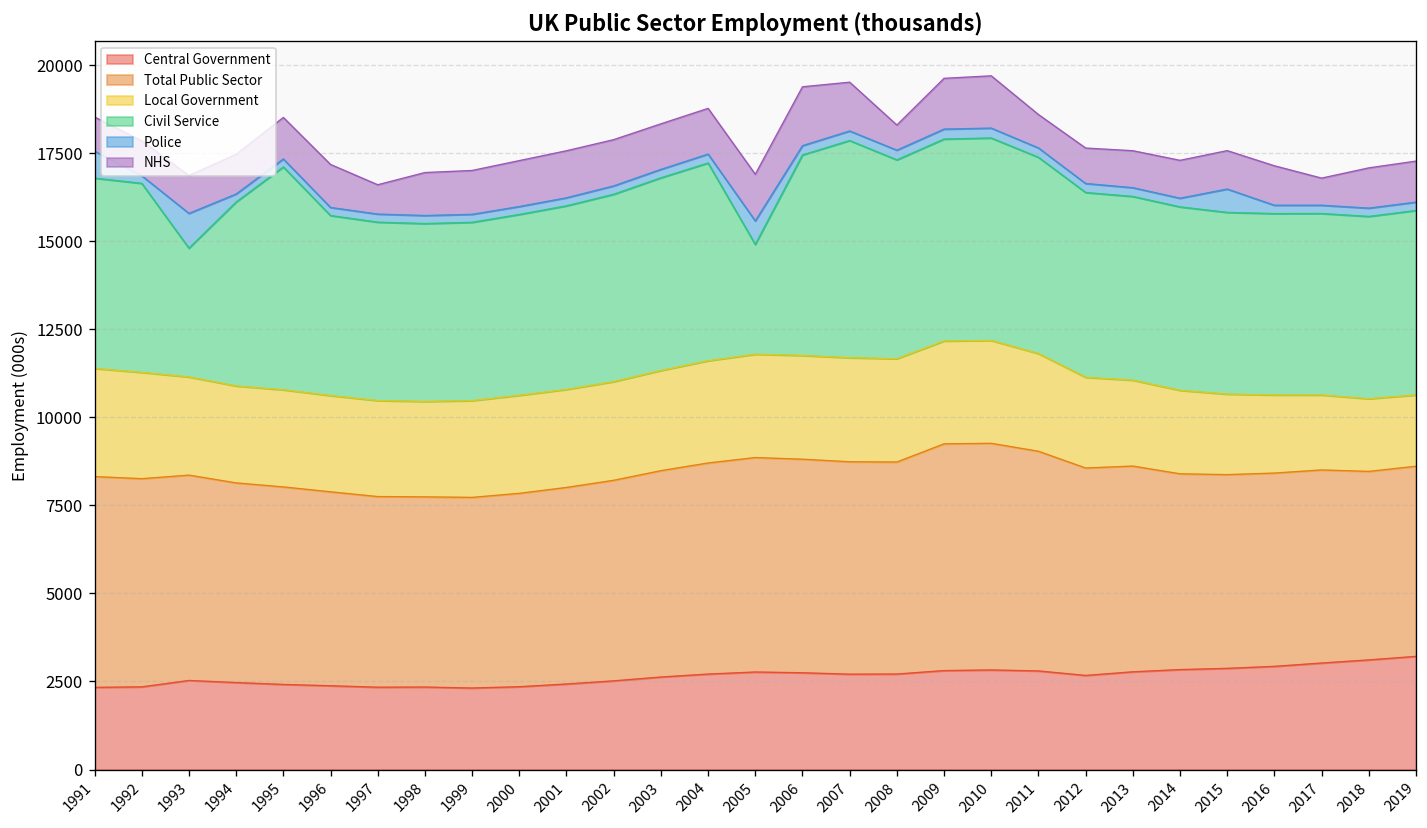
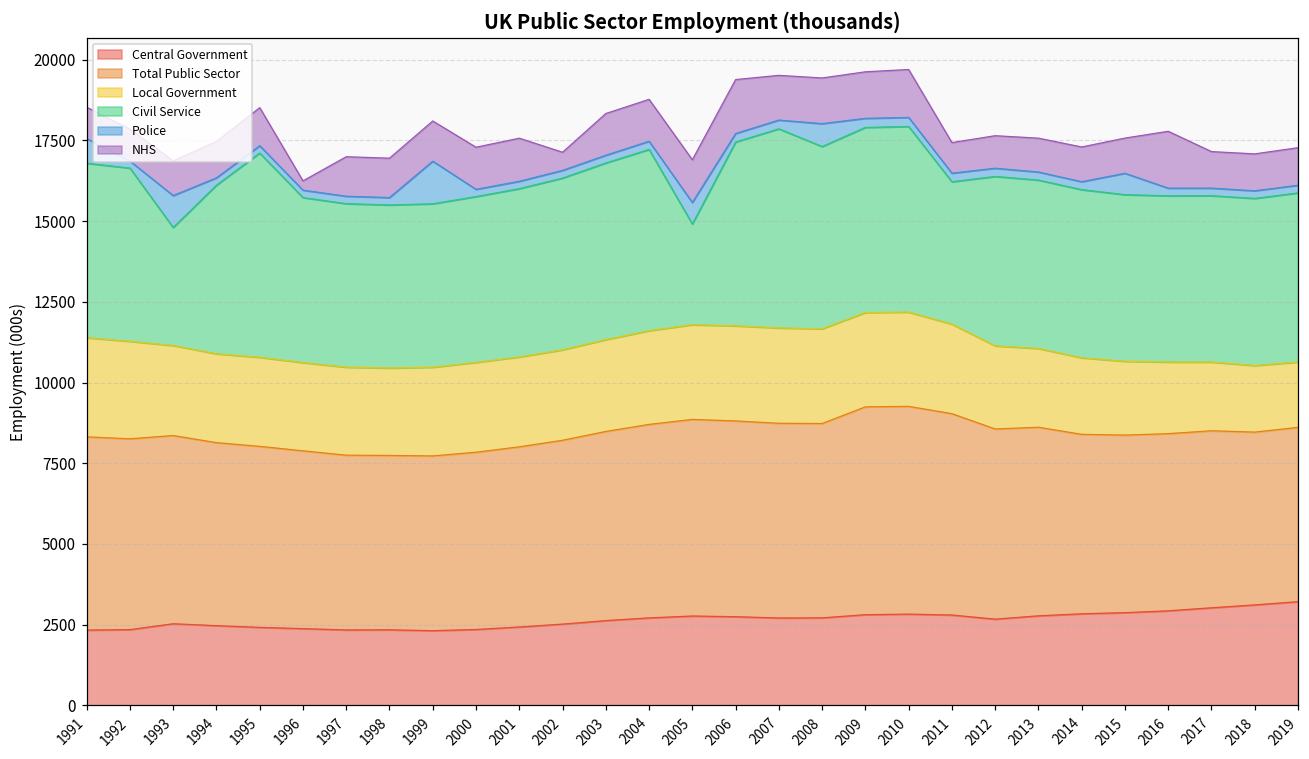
  {
    "Civil Service": {
      "1991": 5400,
      "1992": 5400,
      "1993": 3700,
      "1994": 5200,
      "1995": 6300,
      "1996": 5100,
      "1997": 5100,
      "1998": 5100,
      "1999": 5100,
      "2000": 5100,
      "2001": 5200,
      "2002": 5300,
      "2003": 5500,
      "2004": 5600,
      "2005": 3100,
      "2006": 5700,
      "2007": 6200,
      "2008": 5600,
      "2009": 5700,
      "2010": 5700,
-     "2011": 5600,
+     "2011": 4400,
      "2012": 5200,
      "2013": 5200,
      "2014": 5200,
      "2015": 5200,
      "2016": 5100,
      "2017": 5200,
      "2018": 5200,
      "2019": 5200
    },
    "Police": {
      "1991": 800,
      "1992": 200,
      "1993": 1000,
      "1994": 200,
      "1995": 200,
      "1996": 200,
      "1997": 200,
      "1998": 200,
-     "1999": 200,
+     "1999": 1300,
      "2000": 200,
      "2001": 200,
      "2002": 200,
      "2003": 200,
      "2004": 300,
      "2005": 700,
      "2006": 300,
      "2007": 300,
-     "2008": 300,
+     "2008": 700,
      "2009": 300,
      "2010": 300,
      "2011": 300,
      "2012": 300,
      "2013": 300,
      "2014": 200,
      "2015": 700,
      "2016": 200,
      "2017": 200,
      "2018": 200,
      "2019": 200
    },
    "NHS": {
      "1991": 1000,
      "1993": 1100,
      "1995": 1200,
-     "1996": 1200,
-     "1997": 800,
+     "1996": 300,
+     "1997": 1200,
      "1998": 1200,
      "1999": 1200,
      "2000": 1300,
      "2001": 1300,
-     "2002": 1300,
+     "2002": 600,
      "2003": 1300,
      "2004": 1300,
      "2005": 1300,
      "2006": 1700,
      "2007": 1400,
-     "2008": 700,
+     "2008": 1400,
      "2009": 1400,
      "2010": 1500,
      "2011": 900,
      "2012": 1000,
      "2013": 1000,
      "2014": 1100,
      "2015": 1100,
-     "2016": 1100,
-     "2017": 800,
+     "2016": 1800,
+     "2017": 1100,
      "2018": 1100,
      "2019": 1200
    }
  }
